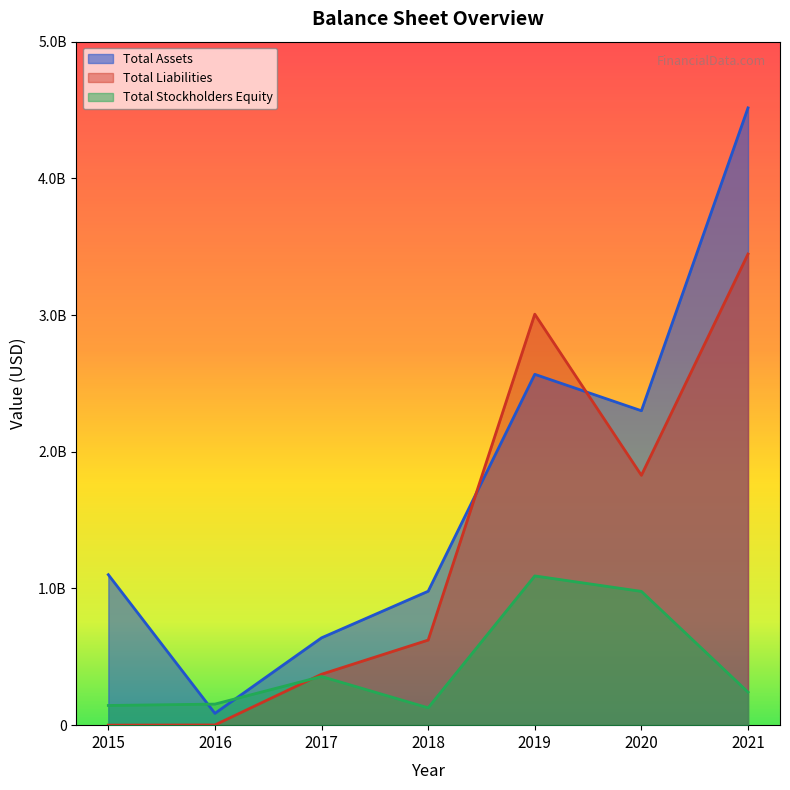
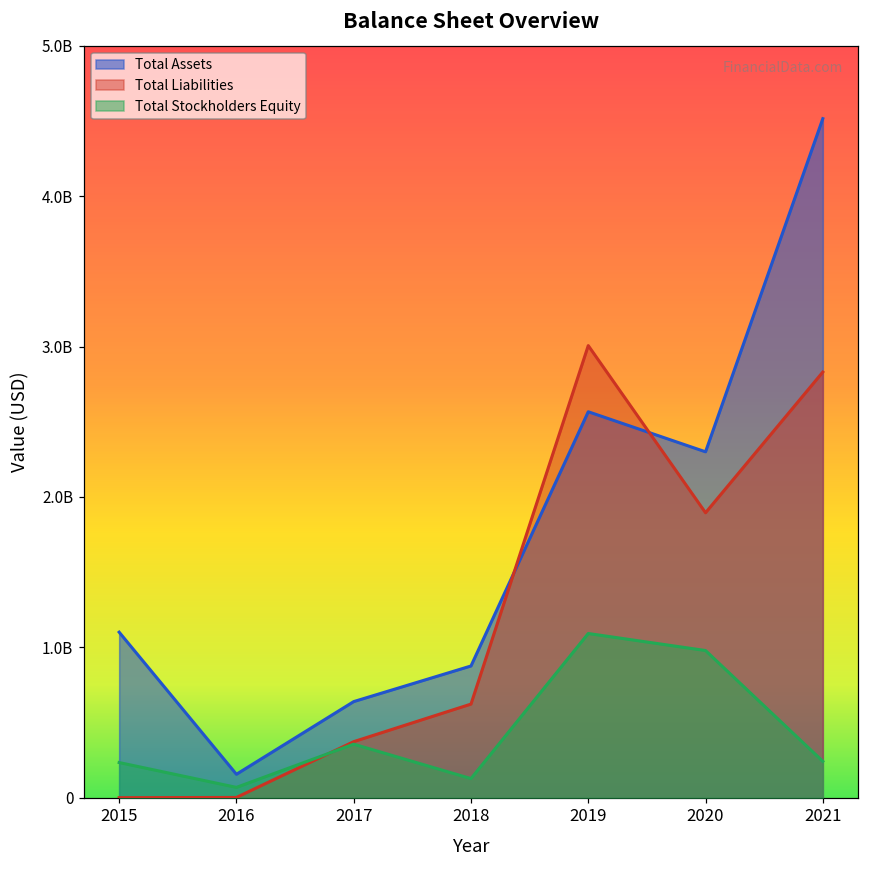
  {
    "Total Assets": {
      "2015": 1100000000,
-     "2016": 90000000,
+     "2016": 160000000,
      "2017": 640000000,
-     "2018": 980000000,
+     "2018": 880000000,
      "2019": 2570000000,
      "2020": 2300000000,
      "2021": 4520000000
    },
    "Total Liabilities": {
      "2015": 0,
      "2016": 0,
      "2018": 620000000,
      "2019": 3010000000,
-     "2020": 1830000000,
-     "2021": 3450000000
+     "2020": 1890000000,
+     "2021": 2830000000
    },
    "Total Stockholders Equity": {
-     "2015": 140000000,
-     "2016": 150000000,
+     "2015": 230000000,
+     "2016": 70000000,
      "2018": 130000000,
      "2019": 1090000000,
      "2020": 980000000,
      "2021": 240000000
    }
  }
